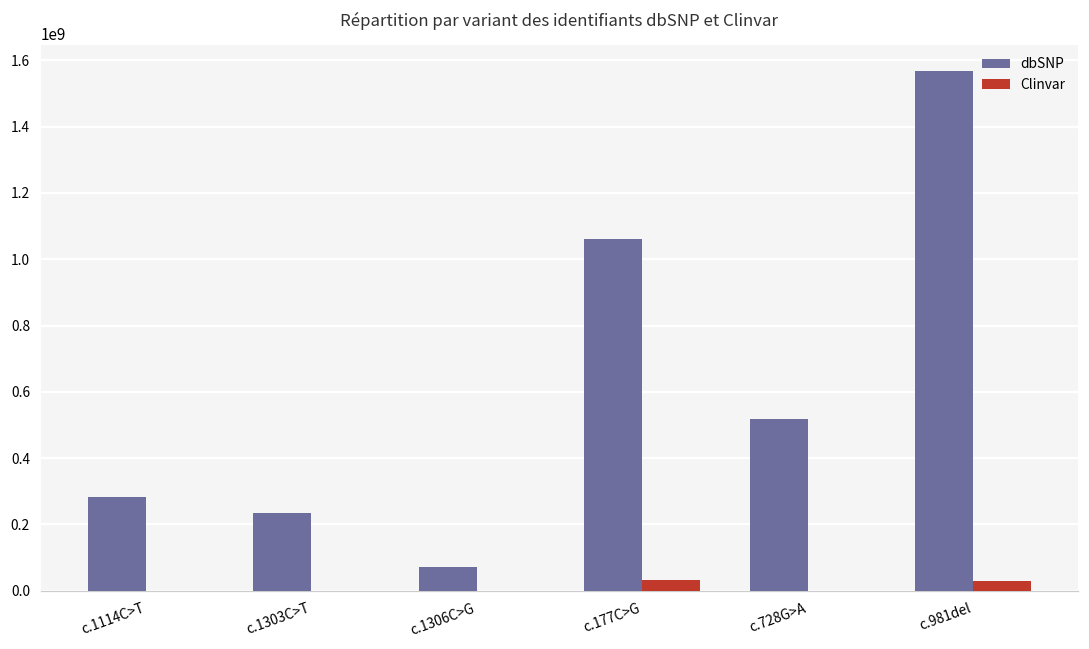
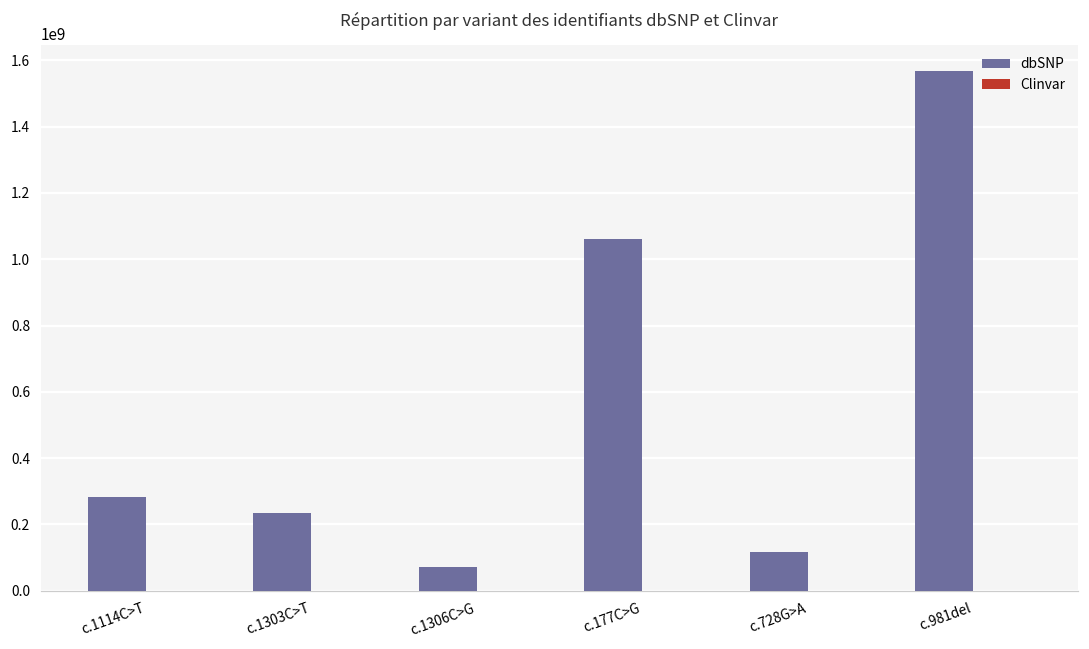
  {
    "dbSNP": {
      "c.1114C>T": 280000000,
      "c.1303C>T": 240000000,
      "c.1306C>G": 70000000,
      "c.177C>G": 1060000000,
-     "c.728G>A": 520000000,
+     "c.728G>A": 120000000,
      "c.981del": 1570000000
    },
    "Clinvar": {
-     "c.177C>G": 30000000,
-     "c.981del": 30000000
+     "c.177C>G": 0,
+     "c.981del": 0
    }
  }
